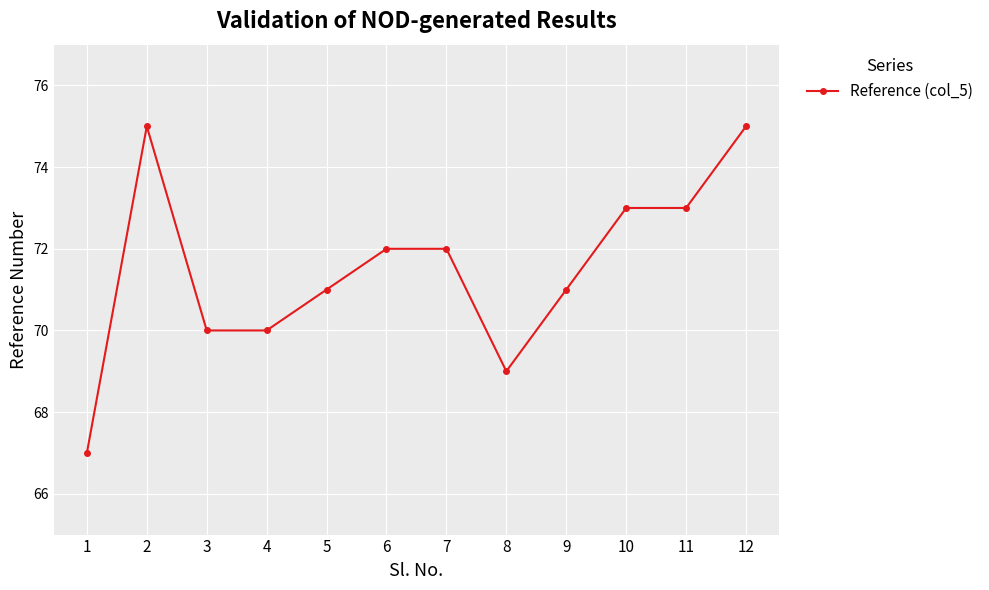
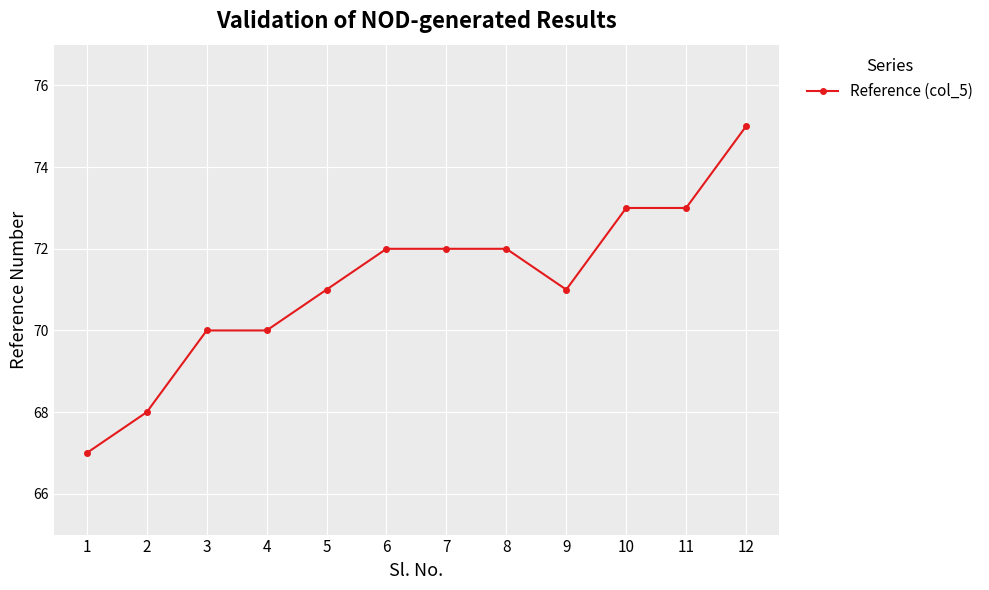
  {
    "1": 67,
-   "2": 75,
+   "2": 68,
    "3": 70,
    "4": 70,
    "5": 71,
    "6": 72,
    "7": 72,
-   "8": 69,
+   "8": 72,
    "9": 71,
    "10": 73,
    "11": 73,
    "12": 75
  }
